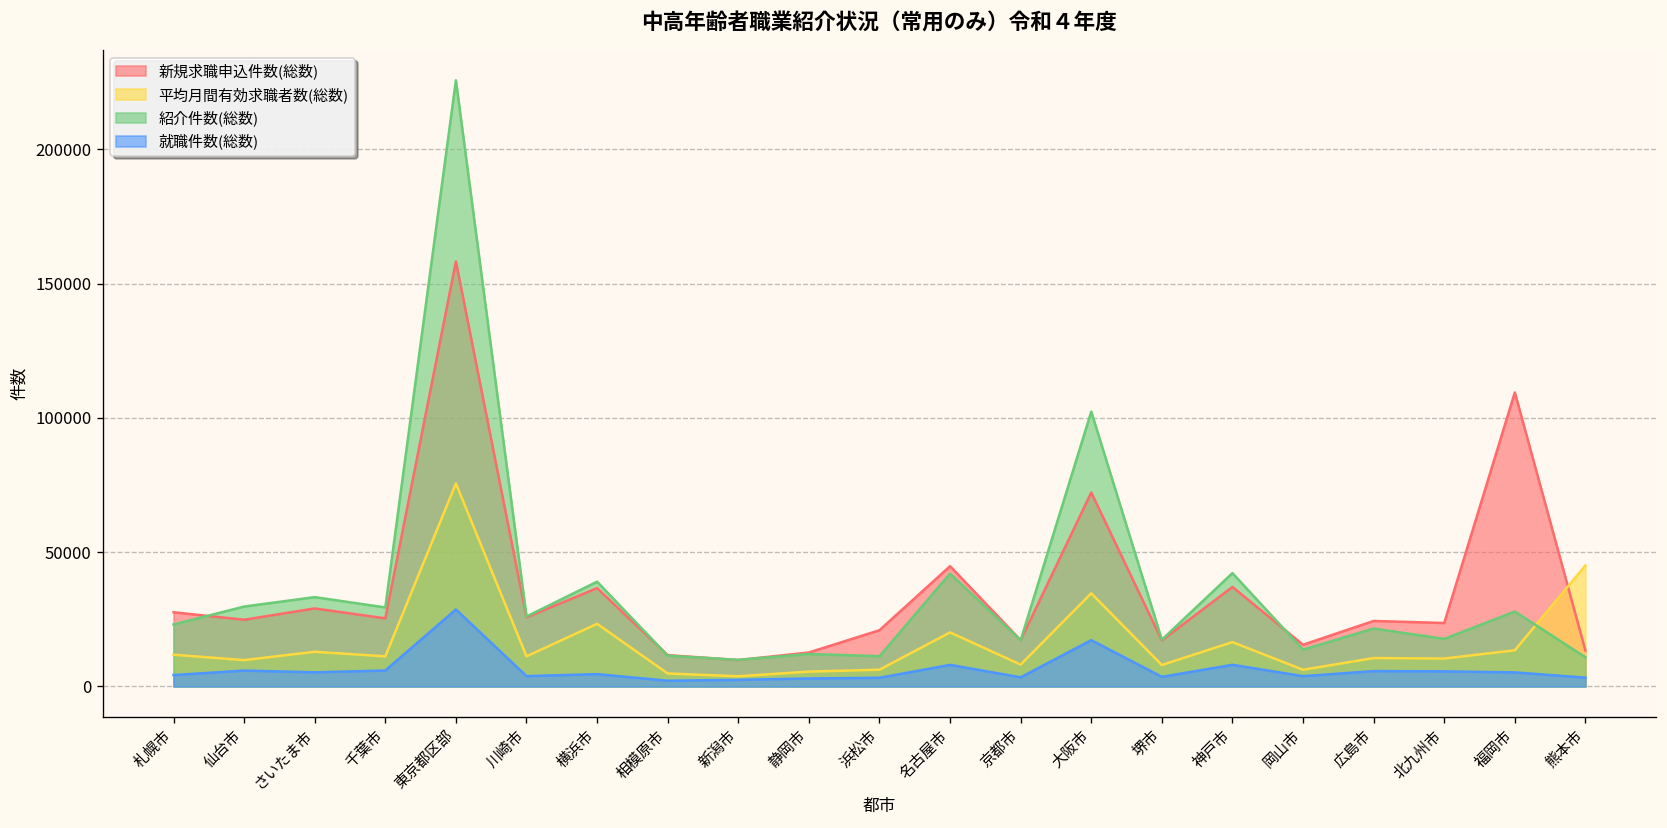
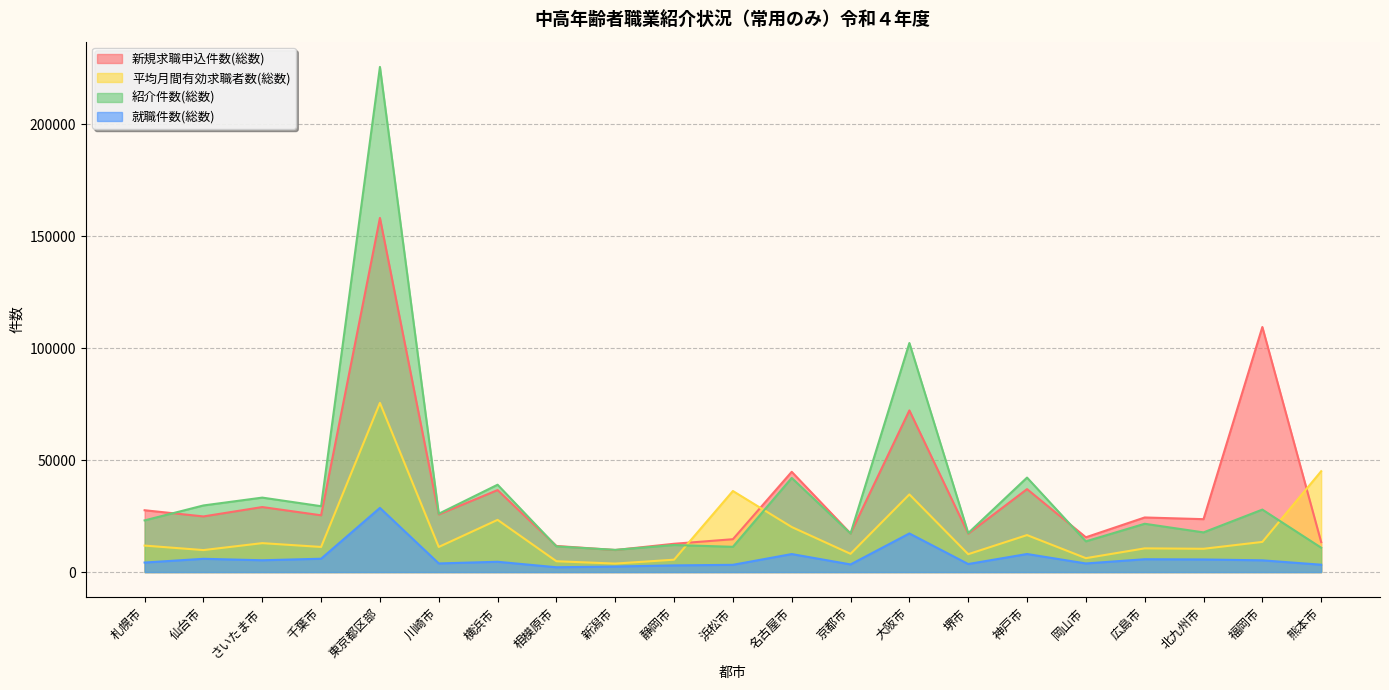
  {
    "新規求職申込件数(総数)": {
      "札幌市": 28000,
      "仙台市": 25000,
      "さいたま市": 29000,
      "千葉市": 25000,
      "東京都区部": 158000,
      "横浜市": 37000,
-     "浜松市": 21000,
+     "浜松市": 15000,
      "名古屋市": 45000,
      "大阪市": 72000,
      "神戸市": 37000,
      "岡山市": 16000,
      "広島市": 24000,
      "北九州市": 24000,
      "福岡市": 109000,
      "熊本市": 13000
    },
    "平均月間有効求職者数(総数)": {
      "札幌市": 12000,
      "仙台市": 10000,
      "さいたま市": 13000,
      "千葉市": 11000,
      "東京都区部": 76000,
      "川崎市": 11000,
      "横浜市": 23000,
      "相模原市": 5000,
      "新潟市": 4000,
      "静岡市": 6000,
-     "浜松市": 6000,
+     "浜松市": 36000,
      "名古屋市": 20000,
      "京都市": 8000,
      "大阪市": 35000,
      "堺市": 8000,
      "神戸市": 17000,
      "岡山市": 6000,
      "広島市": 11000,
      "北九州市": 10000,
      "福岡市": 13000,
      "熊本市": 45000
    },
    "紹介件数(総数)": {
      "札幌市": 23000,
      "仙台市": 30000,
      "さいたま市": 33000,
      "千葉市": 29000,
      "東京都区部": 226000,
      "横浜市": 39000,
      "浜松市": 11000,
      "名古屋市": 42000,
      "大阪市": 102000,
      "神戸市": 42000,
      "岡山市": 14000,
      "広島市": 22000,
      "北九州市": 18000,
      "福岡市": 28000,
      "熊本市": 11000
    },
    "就職件数(総数)": {
      "札幌市": 4000,
      "仙台市": 6000,
      "さいたま市": 5000,
      "千葉市": 6000,
      "東京都区部": 29000,
      "川崎市": 4000,
      "横浜市": 5000,
      "相模原市": 2000,
      "新潟市": 2000,
      "静岡市": 3000,
      "浜松市": 3000,
      "名古屋市": 8000,
      "京都市": 3000,
      "大阪市": 17000,
      "堺市": 4000,
      "神戸市": 8000,
      "岡山市": 4000,
      "広島市": 6000,
      "北九州市": 6000,
      "福岡市": 5000,
      "熊本市": 3000
    }
  }
